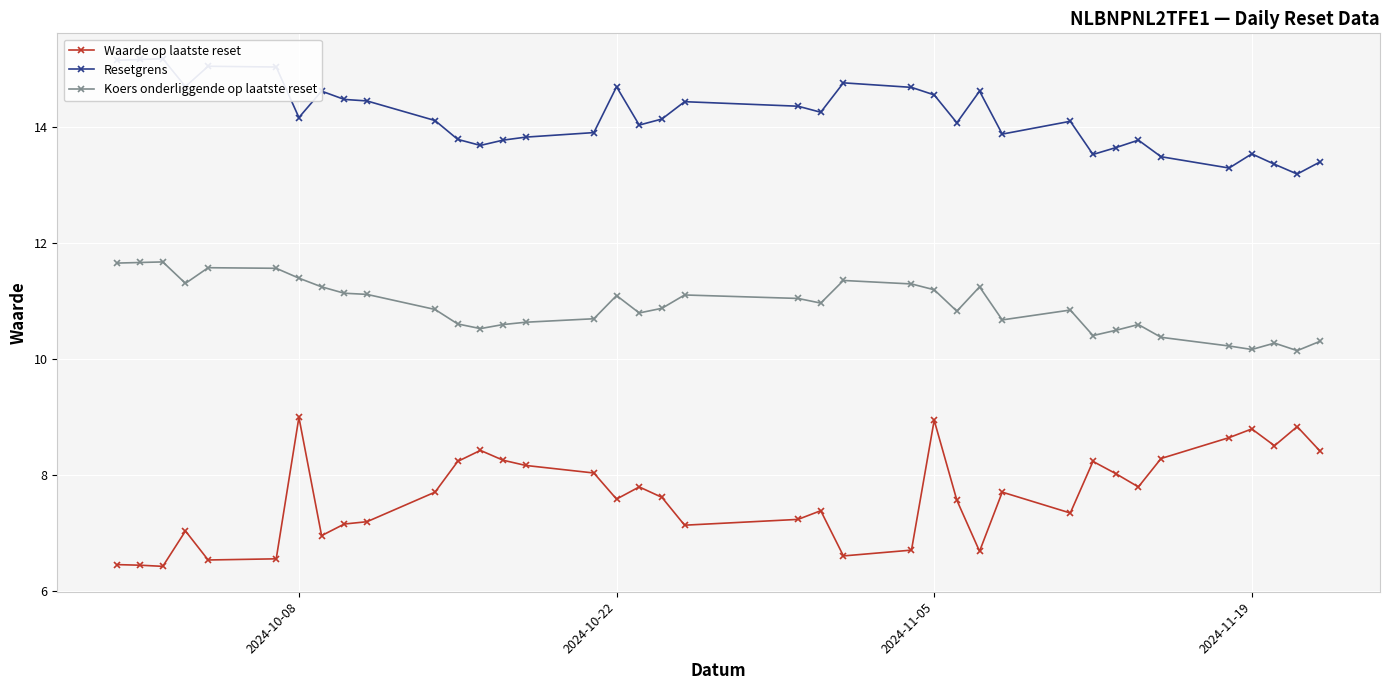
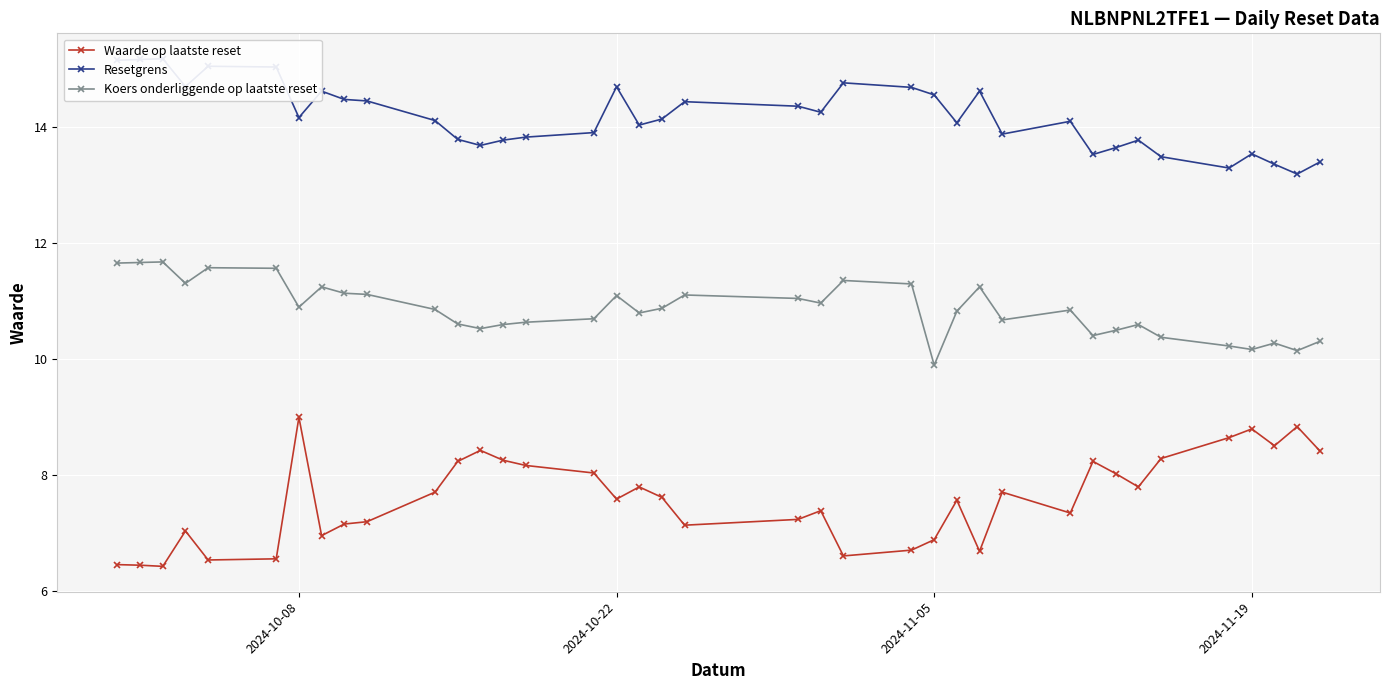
  {
    "Waarde op laatste reset": {
      "2024-10-08": 9.0,
      "2024-10-22": 7.6,
-     "2024-11-05": 9.0,
+     "2024-11-05": 6.9,
      "2024-11-19": 8.8
    },
    "Resetgrens": {
      "2024-10-08": 14.2,
      "2024-10-22": 14.7,
      "2024-11-05": 14.6,
      "2024-11-19": 13.5
    },
    "Koers onderliggende op laatste reset": {
-     "2024-10-08": 11.4,
+     "2024-10-08": 10.9,
      "2024-10-22": 11.1,
-     "2024-11-05": 11.2,
+     "2024-11-05": 9.9,
      "2024-11-19": 10.2
    }
  }
